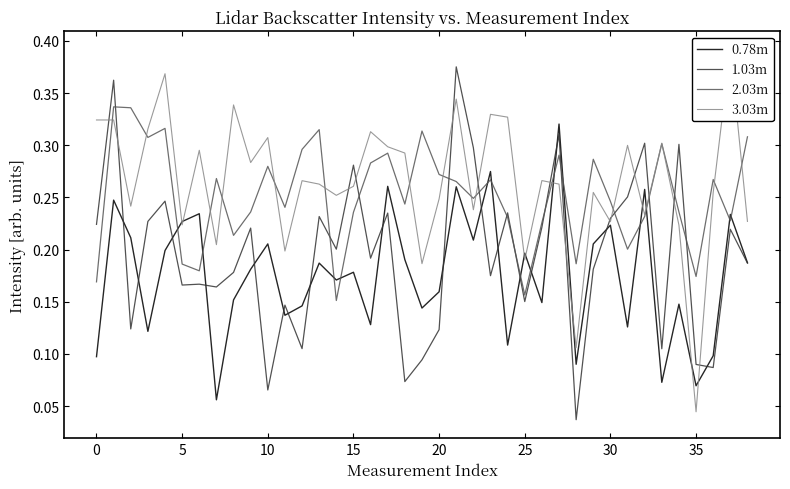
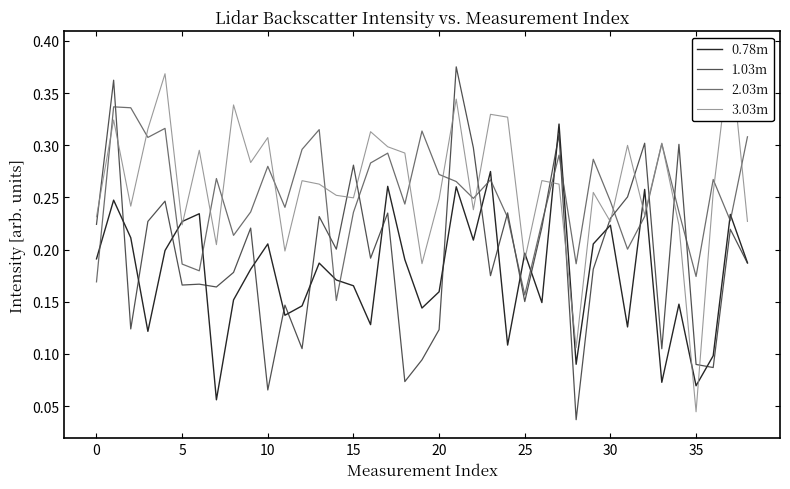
  {
    "0.78m": {
-     "0": 0.097,
+     "0": 0.191,
      "5": 0.227,
      "10": 0.205,
-     "15": 0.178,
+     "15": 0.165,
      "20": 0.160,
      "25": 0.197,
      "30": 0.223,
      "35": 0.070
    },
    "3.03m": {
-     "0": 0.324,
+     "0": 0.232,
      "5": 0.224,
      "10": 0.307,
-     "15": 0.261,
+     "15": 0.250,
      "20": 0.249,
      "25": 0.190,
      "30": 0.227,
      "35": 0.045
    }
  }
